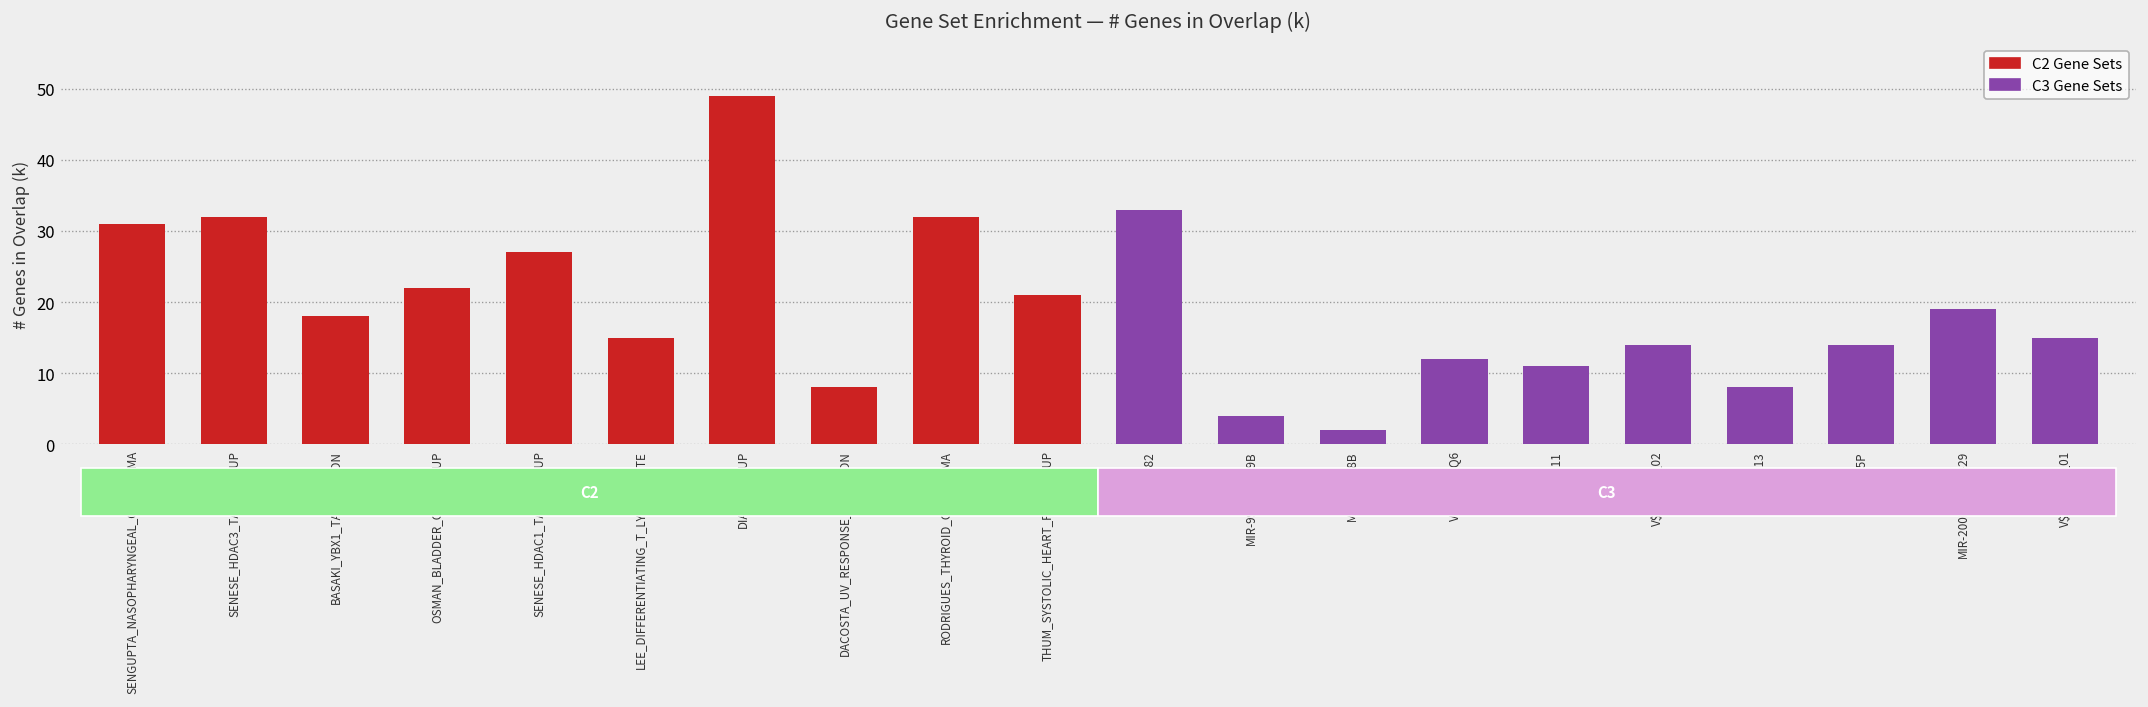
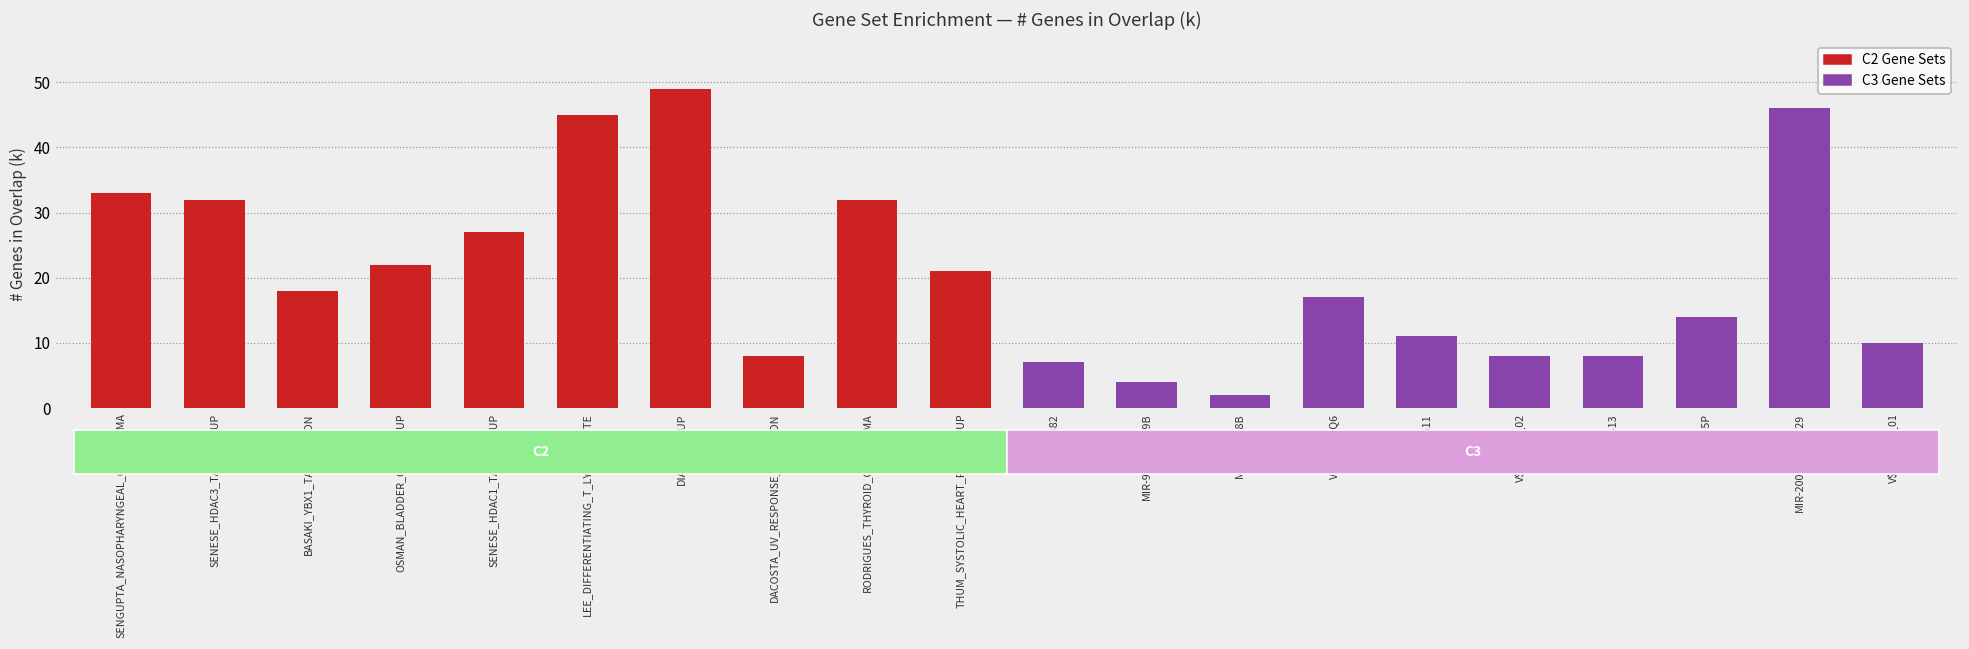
  {
-   "SENGUPTA_NASOPHARYNGEAL_CARCINOMA": 31,
+   "SENGUPTA_NASOPHARYNGEAL_CARCINOMA": 33,
    "SENESE_HDAC3_TARGETS_UP": 32,
    "BASAKI_YBX1_TARGETS_DN": 18,
    "OSMAN_BLADDER_CANCER_UP": 22,
    "SENESE_HDAC1_TARGETS_UP": 27,
-   "LEE_DIFFERENTIATING_T_LYMPHOCYTE": 15,
+   "LEE_DIFFERENTIATING_T_LYMPHOCYTE": 45,
    "DIAZ_CML_UP": 49,
    "DACOSTA_UV_RESPONSE_ERCC3_DN": 8,
    "RODRIGUES_THYROID_CARCINOMA": 32,
    "THUM_SYSTOLIC_HEART_FAILURE_UP": 21,
-   "MIR-382": 33,
+   "MIR-382": 7,
    "MIR-99A/100/99B": 4,
    "MIR-18A/18B": 2,
-   "V$HMGIY_Q6": 12,
+   "V$HMGIY_Q6": 17,
    "MIR-511": 11,
-   "V$STAT5A_02": 14,
+   "V$STAT5A_02": 8,
    "MIR-513": 8,
    "MIR-142-5P": 14,
-   "MIR-200B/200C/429": 19,
-   "V$USF_Q6_01": 15
+   "MIR-200B/200C/429": 46,
+   "V$USF_Q6_01": 10
  }
